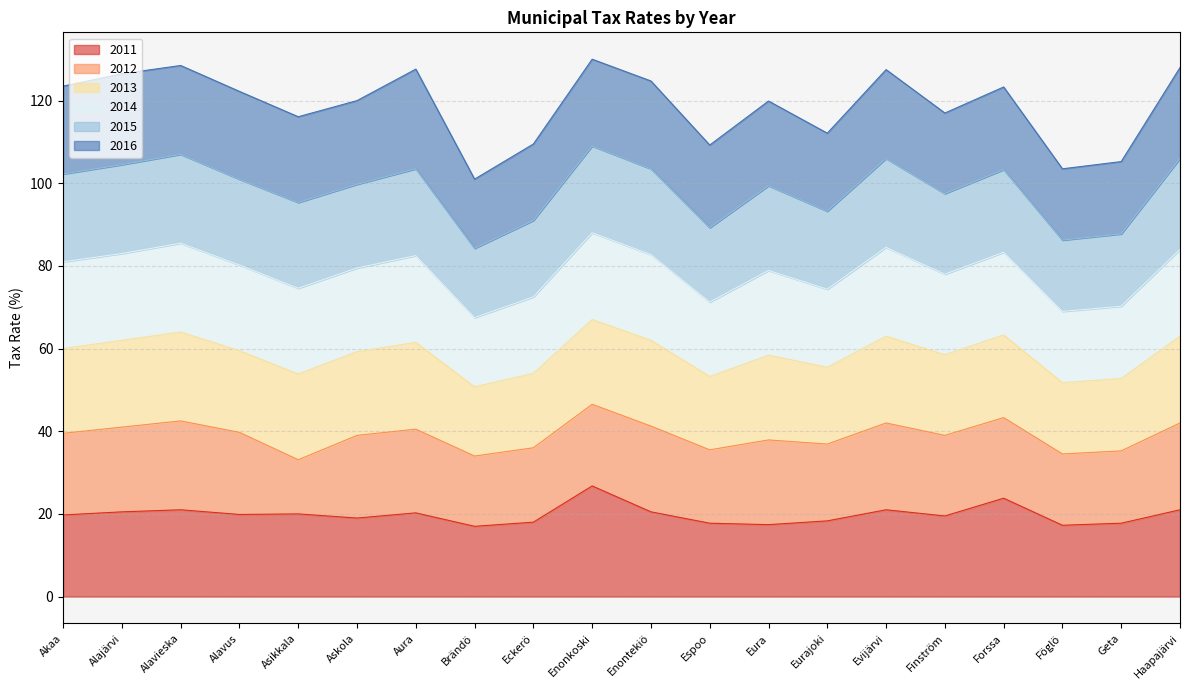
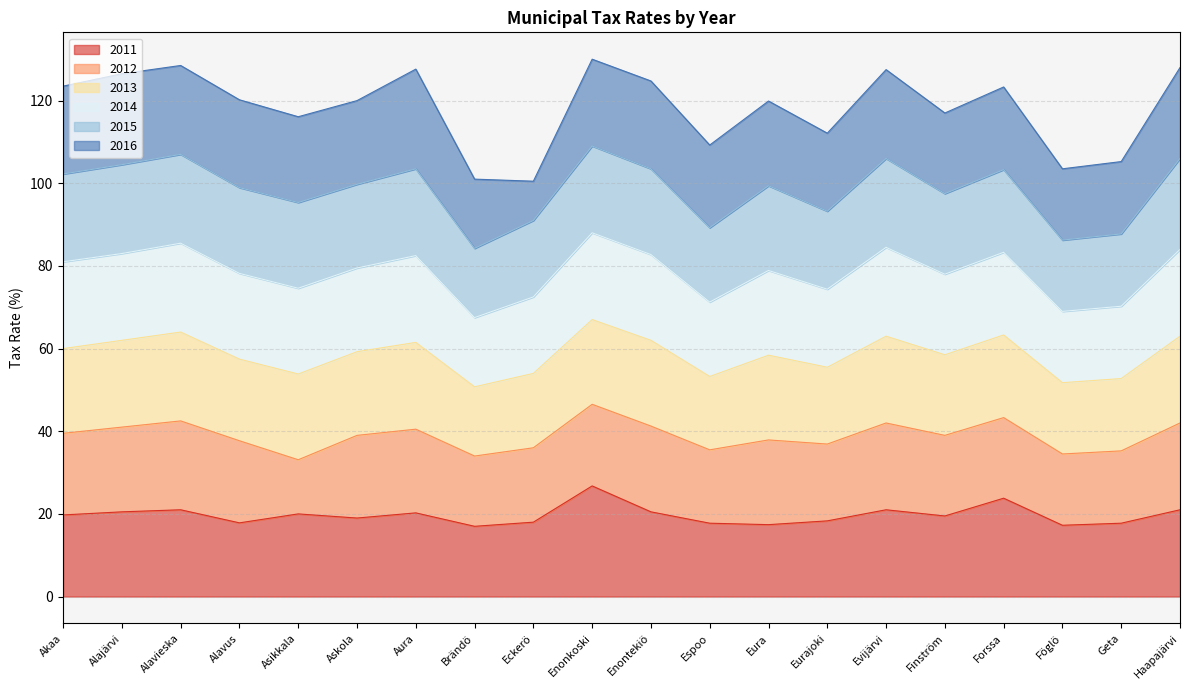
  {
    "2011": {
      "Akaa": 20,
      "Alajärvi": 21,
      "Alavieska": 21,
-     "Alavus": 20,
+     "Alavus": 18,
      "Asikkala": 20,
      "Askola": 19,
      "Aura": 20,
      "Brändö": 17,
      "Eckerö": 18,
      "Enonkoski": 27,
      "Enontekiö": 21,
      "Espoo": 18,
      "Eura": 17,
      "Eurajoki": 18,
      "Evijärvi": 21,
      "Finström": 20,
      "Forssa": 24,
      "Föglö": 17,
      "Geta": 18,
      "Haapajärvi": 21
    },
    "2012": {
      "Akaa": 20,
      "Alajärvi": 21,
      "Alavieska": 22,
      "Alavus": 20,
      "Asikkala": 13,
      "Askola": 20,
      "Aura": 20,
      "Brändö": 17,
      "Eckerö": 18,
      "Enonkoski": 20,
      "Enontekiö": 21,
      "Espoo": 18,
      "Eura": 21,
      "Eurajoki": 19,
      "Evijärvi": 21,
      "Finström": 20,
      "Forssa": 19,
      "Föglö": 17,
      "Geta": 18,
      "Haapajärvi": 21
    },
    "2013": {
      "Akaa": 21,
      "Alajärvi": 21,
      "Alavieska": 22,
      "Alavus": 20,
      "Asikkala": 21,
      "Askola": 20,
      "Aura": 21,
      "Brändö": 17,
      "Eckerö": 18,
      "Enonkoski": 21,
      "Enontekiö": 21,
      "Espoo": 18,
      "Eura": 21,
      "Eurajoki": 19,
      "Evijärvi": 21,
      "Finström": 20,
      "Forssa": 20,
      "Föglö": 17,
      "Geta": 18,
      "Haapajärvi": 21
    },
    "2014": {
      "Akaa": 21,
      "Alajärvi": 21,
      "Alavieska": 22,
      "Alavus": 21,
      "Asikkala": 21,
      "Askola": 20,
      "Aura": 21,
      "Brändö": 17,
      "Eckerö": 19,
      "Enonkoski": 21,
      "Enontekiö": 21,
      "Espoo": 18,
      "Eura": 21,
      "Eurajoki": 19,
      "Evijärvi": 22,
      "Finström": 20,
      "Forssa": 20,
      "Föglö": 17,
      "Geta": 18,
      "Haapajärvi": 21
    },
    "2015": {
      "Akaa": 21,
      "Alajärvi": 22,
      "Alavieska": 22,
      "Alavus": 21,
      "Asikkala": 21,
      "Askola": 20,
      "Aura": 21,
      "Brändö": 17,
      "Eckerö": 19,
      "Enonkoski": 21,
      "Enontekiö": 21,
      "Espoo": 18,
      "Eura": 21,
      "Eurajoki": 19,
      "Evijärvi": 22,
      "Finström": 20,
      "Forssa": 20,
      "Föglö": 17,
      "Geta": 18,
      "Haapajärvi": 22
    },
    "2016": {
      "Akaa": 21,
      "Alavieska": 22,
      "Alavus": 21,
      "Asikkala": 21,
      "Askola": 20,
      "Aura": 24,
      "Brändö": 17,
-     "Eckerö": 19,
+     "Eckerö": 10,
      "Enonkoski": 21,
      "Enontekiö": 21,
      "Espoo": 20,
      "Eura": 21,
      "Eurajoki": 19,
      "Evijärvi": 22,
      "Finström": 20,
      "Forssa": 20,
      "Föglö": 17,
      "Geta": 18,
      "Haapajärvi": 22
    }
  }
